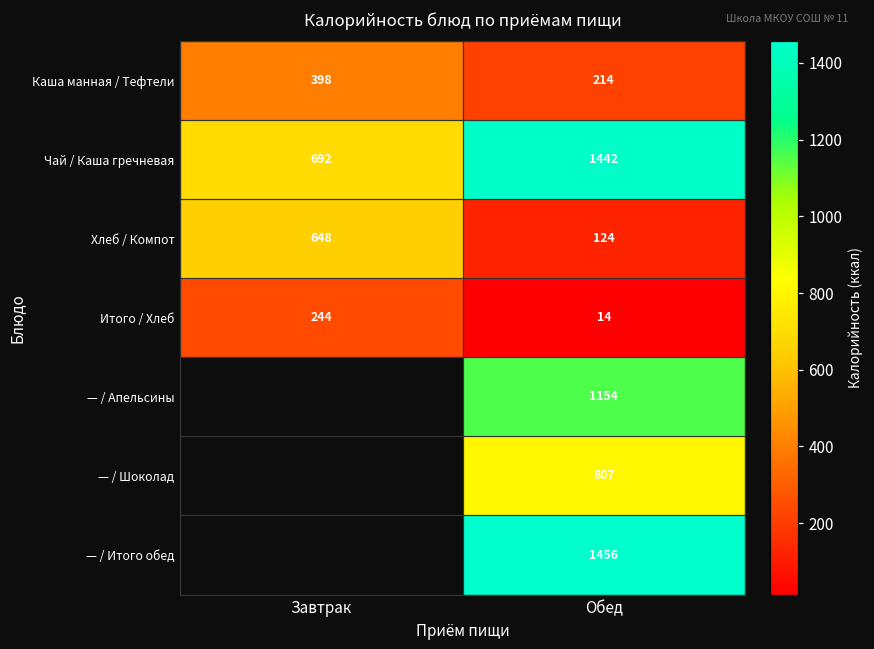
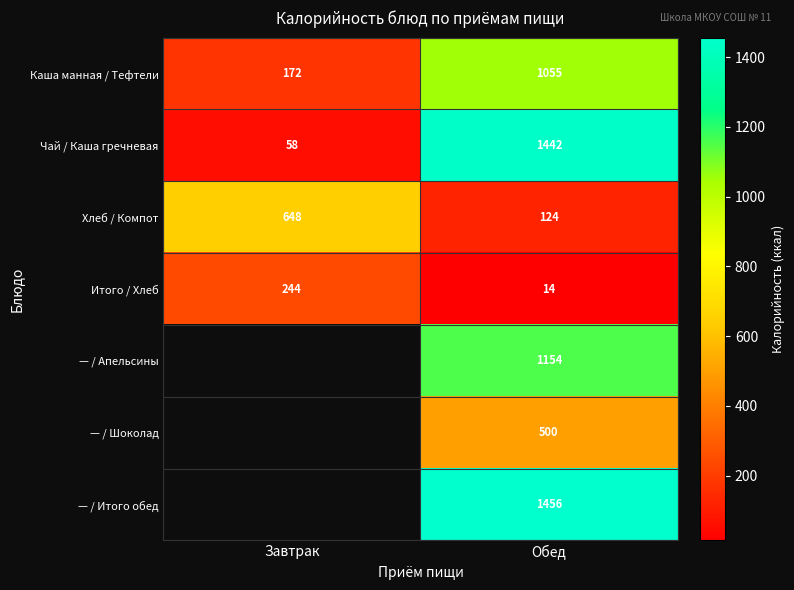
  {
    "Каша манная / Тефтели": {
-     "Завтрак": 398,
-     "Обед": 214
+     "Завтрак": 172,
+     "Обед": 1055
    },
    "Чай / Каша гречневая": {
-     "Завтрак": 692,
+     "Завтрак": 58,
      "Обед": 1442
    },
    "Хлеб / Компот": {
      "Завтрак": 648,
      "Обед": 124
    },
    "Итого / Хлеб": {
      "Завтрак": 244,
      "Обед": 14
    },
    "— / Апельсины": {
      "Обед": 1154
    },
    "— / Шоколад": {
-     "Обед": 807
+     "Обед": 500
    },
    "— / Итого обед": {
      "Обед": 1456
    }
  }
